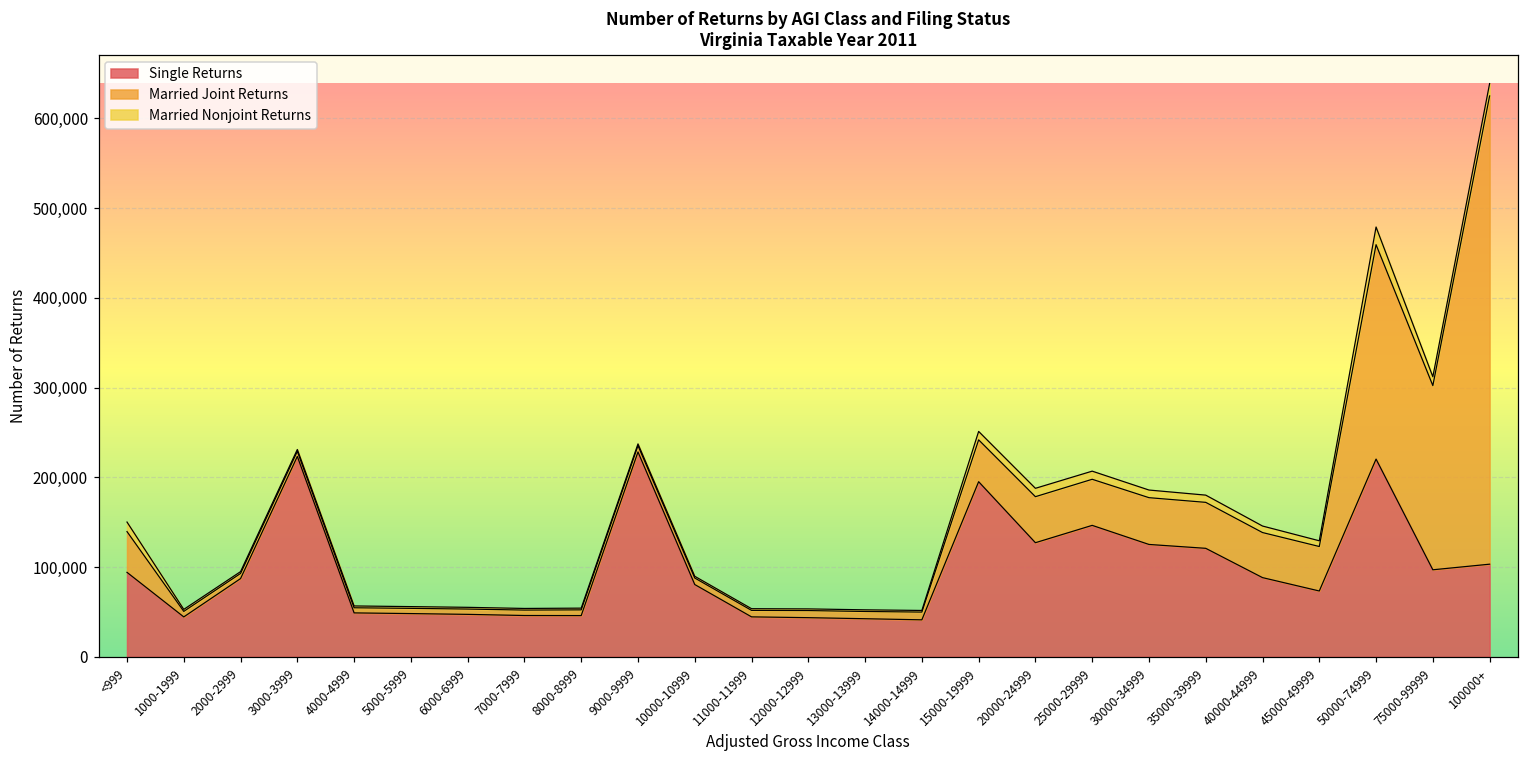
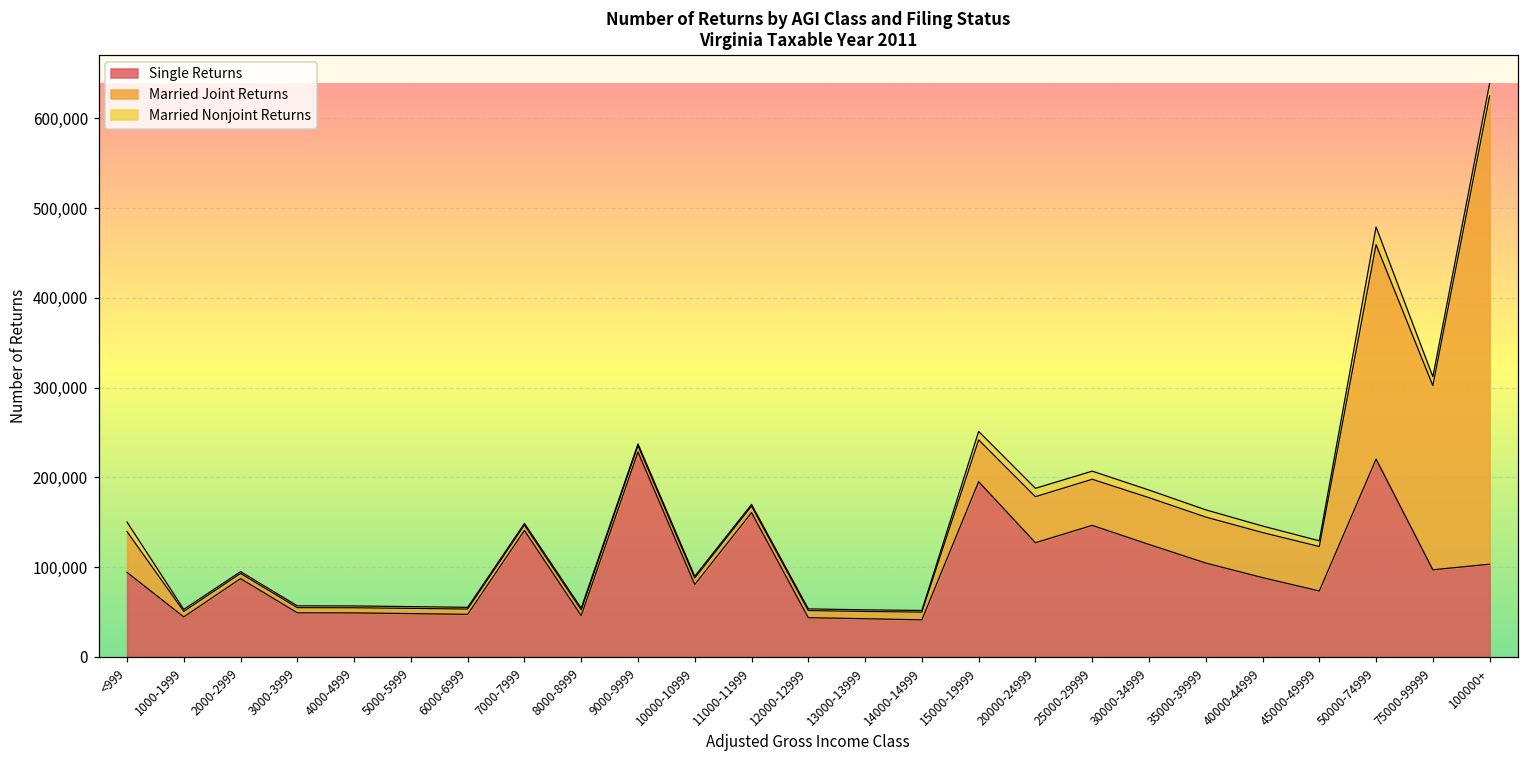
  {
    "Single Returns": {
      "<999": "90,000",
      "1000-1999": "40,000",
      "2000-2999": "90,000",
-     "3000-3999": "220,000",
+     "3000-3999": "50,000",
      "4000-4999": "50,000",
      "5000-5999": "50,000",
      "6000-6999": "50,000",
-     "7000-7999": "50,000",
+     "7000-7999": "140,000",
      "8000-8999": "50,000",
      "9000-9999": "230,000",
      "10000-10999": "80,000",
-     "11000-11999": "40,000",
+     "11000-11999": "160,000",
      "12000-12999": "40,000",
      "13000-13999": "40,000",
      "14000-14999": "40,000",
      "15000-19999": "200,000",
      "20000-24999": "130,000",
      "25000-29999": "150,000",
      "30000-34999": "130,000",
-     "35000-39999": "120,000",
+     "35000-39999": "100,000",
      "40000-44999": "90,000",
      "45000-49999": "70,000",
      "50000-74999": "220,000",
      "75000-99999": "100,000",
      "100000+": "100,000"
    }
  }
